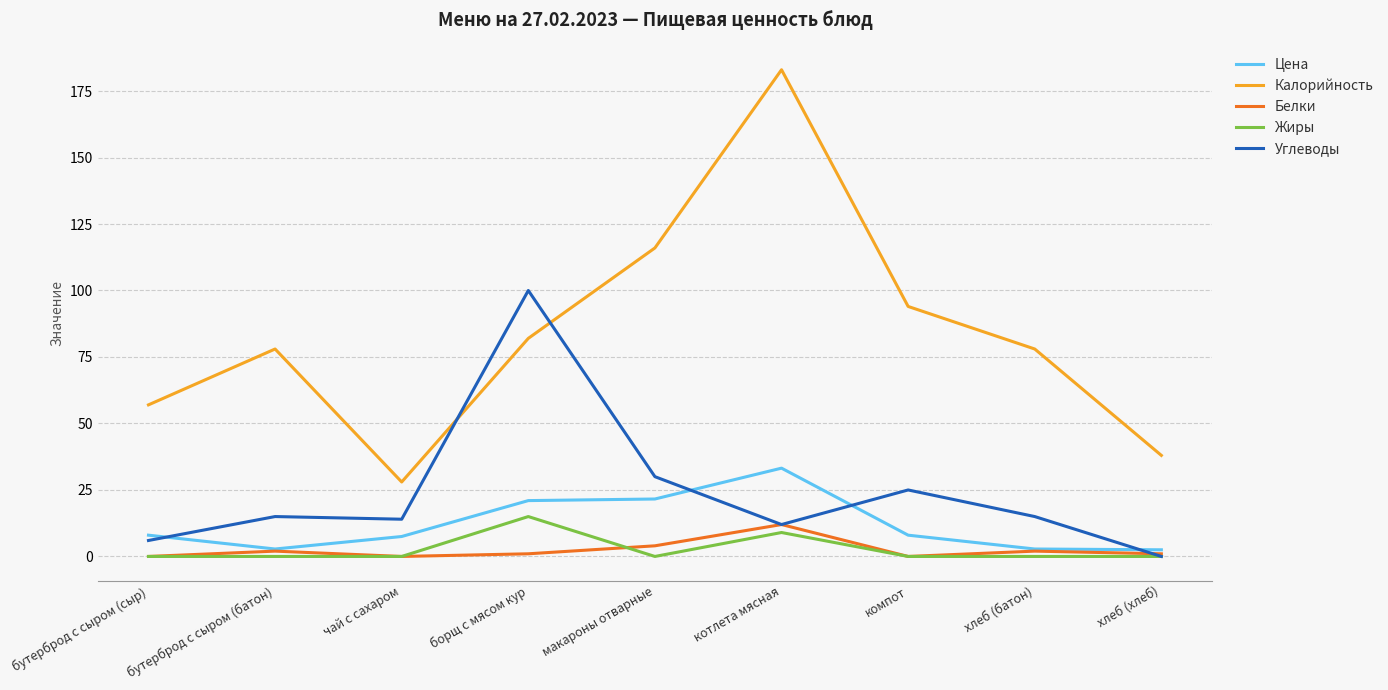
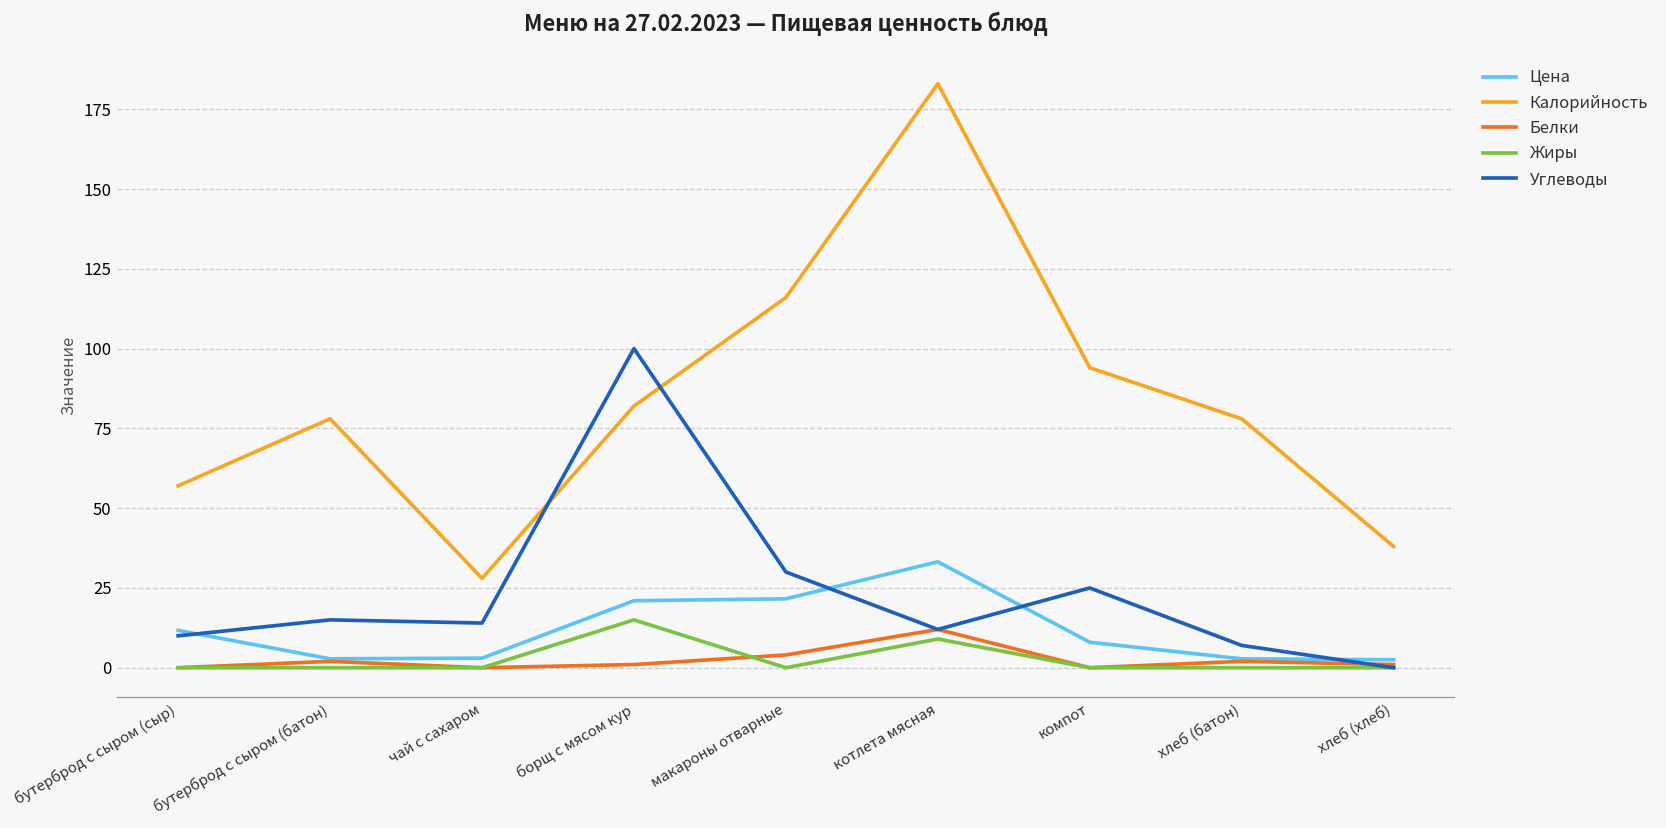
  {
    "Цена": {
-     "бутерброд с сыром (сыр)": 8,
-     "чай с сахаром": 8,
+     "бутерброд с сыром (сыр)": 12,
+     "чай с сахаром": 3,
      "борщ с мясом кур": 21,
      "макароны отварные": 22,
      "котлета мясная": 33,
      "компот": 8,
      "хлеб (хлеб)": 3
    },
    "Жиры": {
      "бутерброд с сыром (батон)": 0,
      "борщ с мясом кур": 15,
      "макароны отварные": 0,
      "котлета мясная": 9,
      "хлеб (батон)": 0
    },
    "Углеводы": {
-     "бутерброд с сыром (сыр)": 6,
+     "бутерброд с сыром (сыр)": 10,
      "бутерброд с сыром (батон)": 15,
      "чай с сахаром": 14,
      "борщ с мясом кур": 100,
      "макароны отварные": 30,
      "компот": 25,
-     "хлеб (батон)": 15
+     "хлеб (батон)": 7
    }
  }
